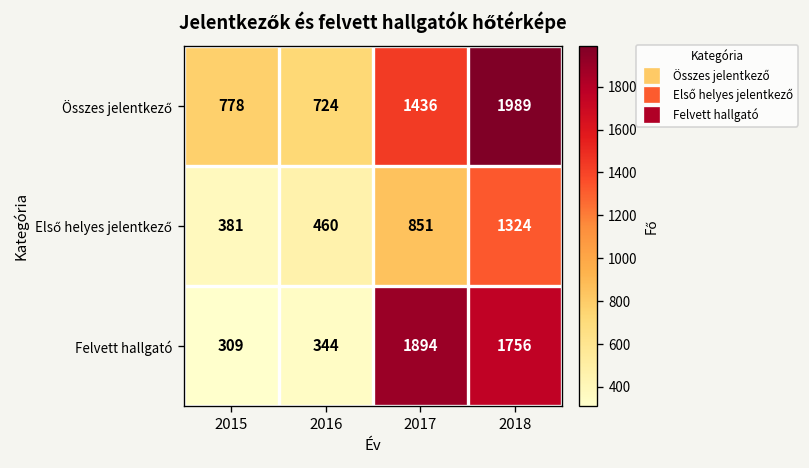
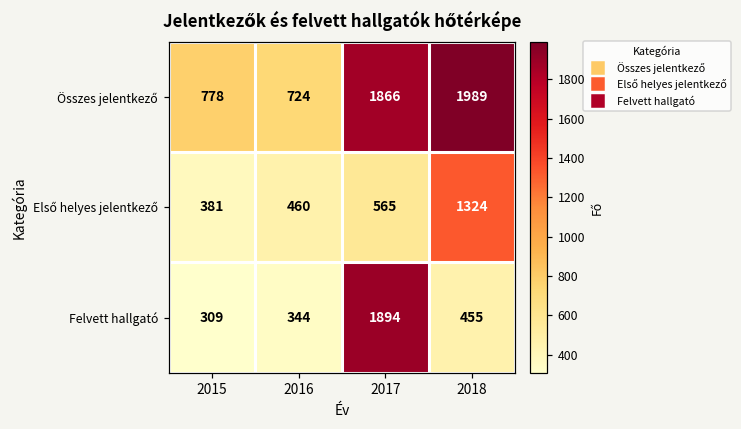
  {
    "Összes jelentkező": {
      "2015": 778,
      "2016": 724,
-     "2017": 1436,
+     "2017": 1866,
      "2018": 1989
    },
    "Első helyes jelentkező": {
      "2015": 381,
      "2016": 460,
-     "2017": 851,
+     "2017": 565,
      "2018": 1324
    },
    "Felvett hallgató": {
      "2015": 309,
      "2016": 344,
      "2017": 1894,
-     "2018": 1756
+     "2018": 455
    }
  }
